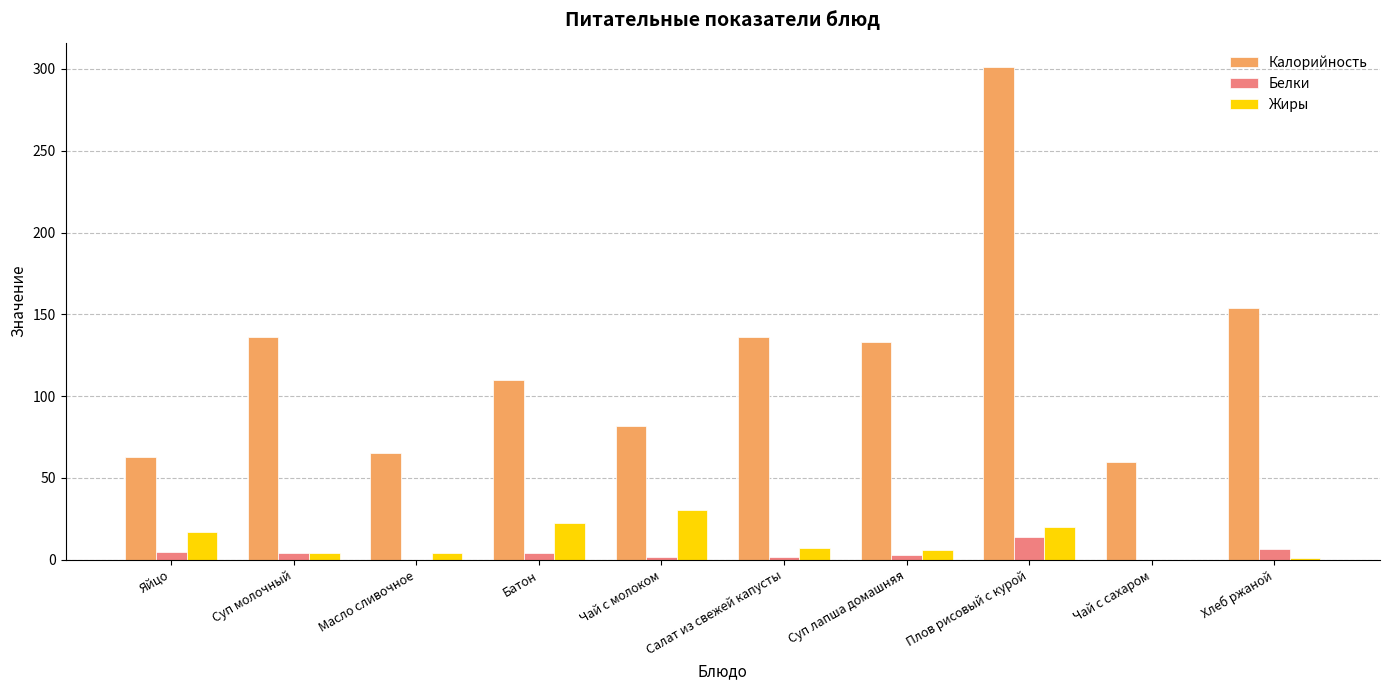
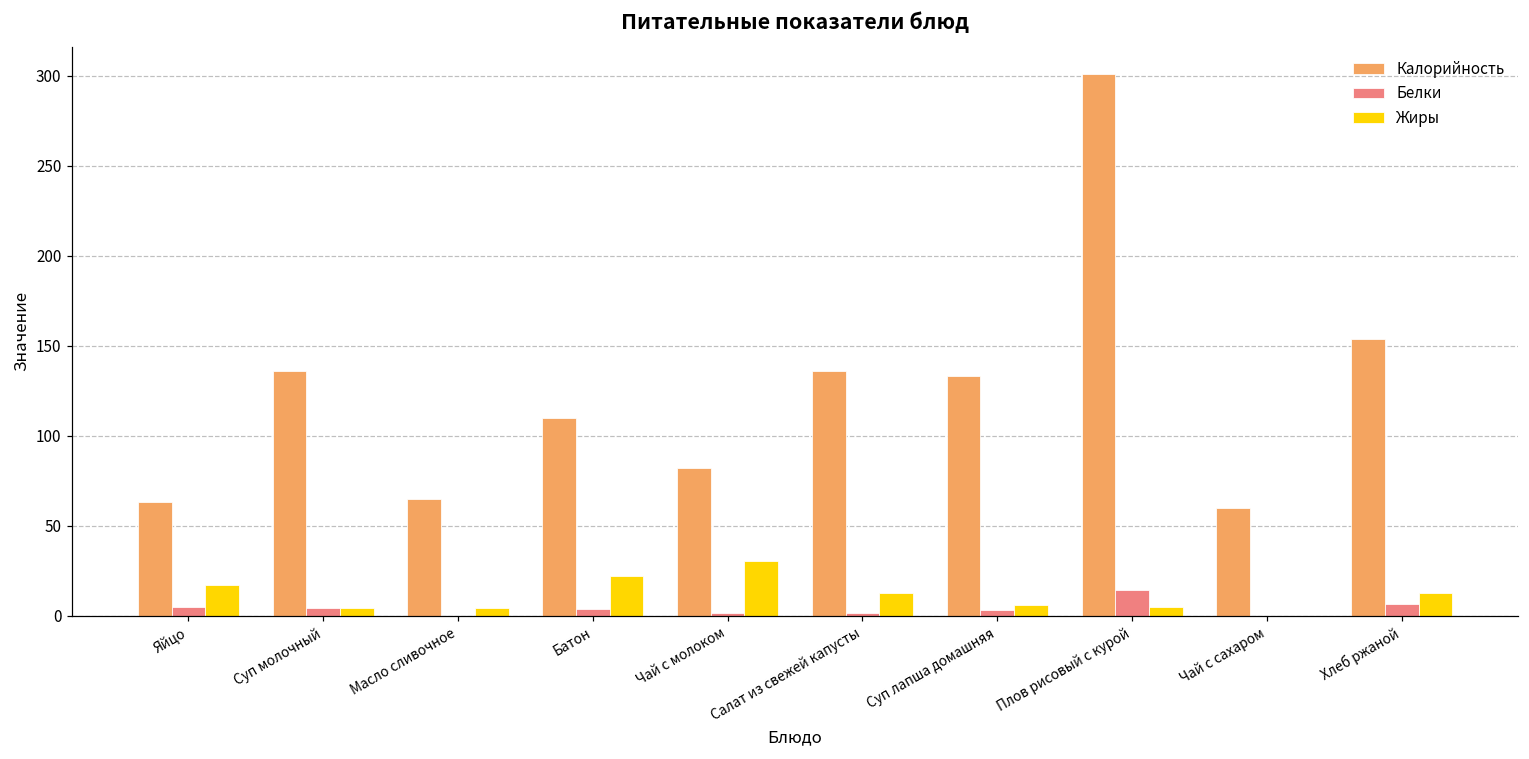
  {
    "Жиры": {
      "Яйцо": 17,
      "Суп молочный": 4,
      "Масло сливочное": 4,
      "Батон": 22,
      "Чай с молоком": 30,
-     "Салат из свежей капусты": 7,
+     "Салат из свежей капусты": 13,
      "Суп лапша домашняя": 6,
-     "Плов рисовый с курой": 20,
+     "Плов рисовый с курой": 5,
      "Чай с сахаром": 0,
-     "Хлеб ржаной": 1
+     "Хлеб ржаной": 13
    }
  }
